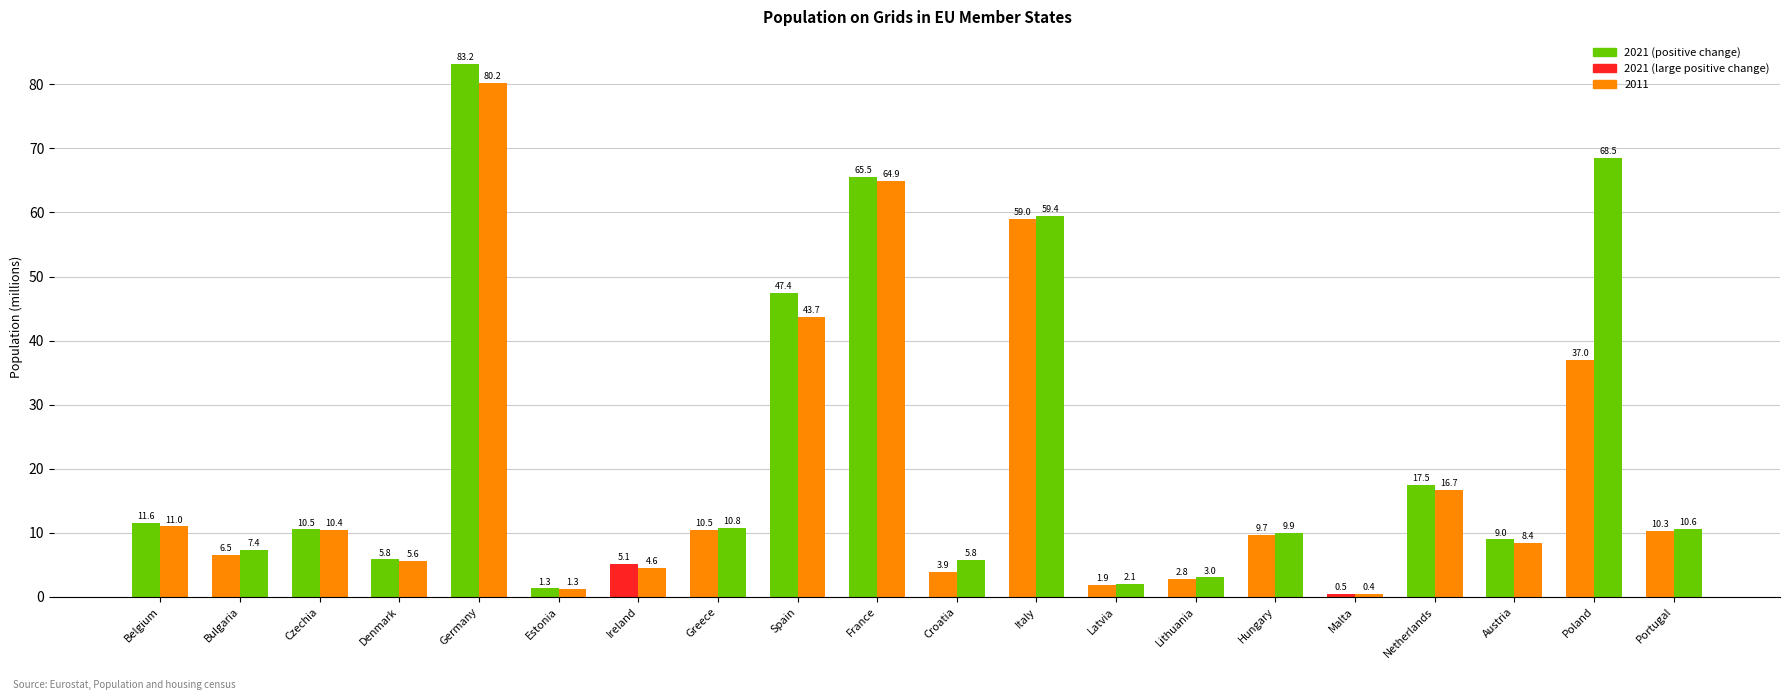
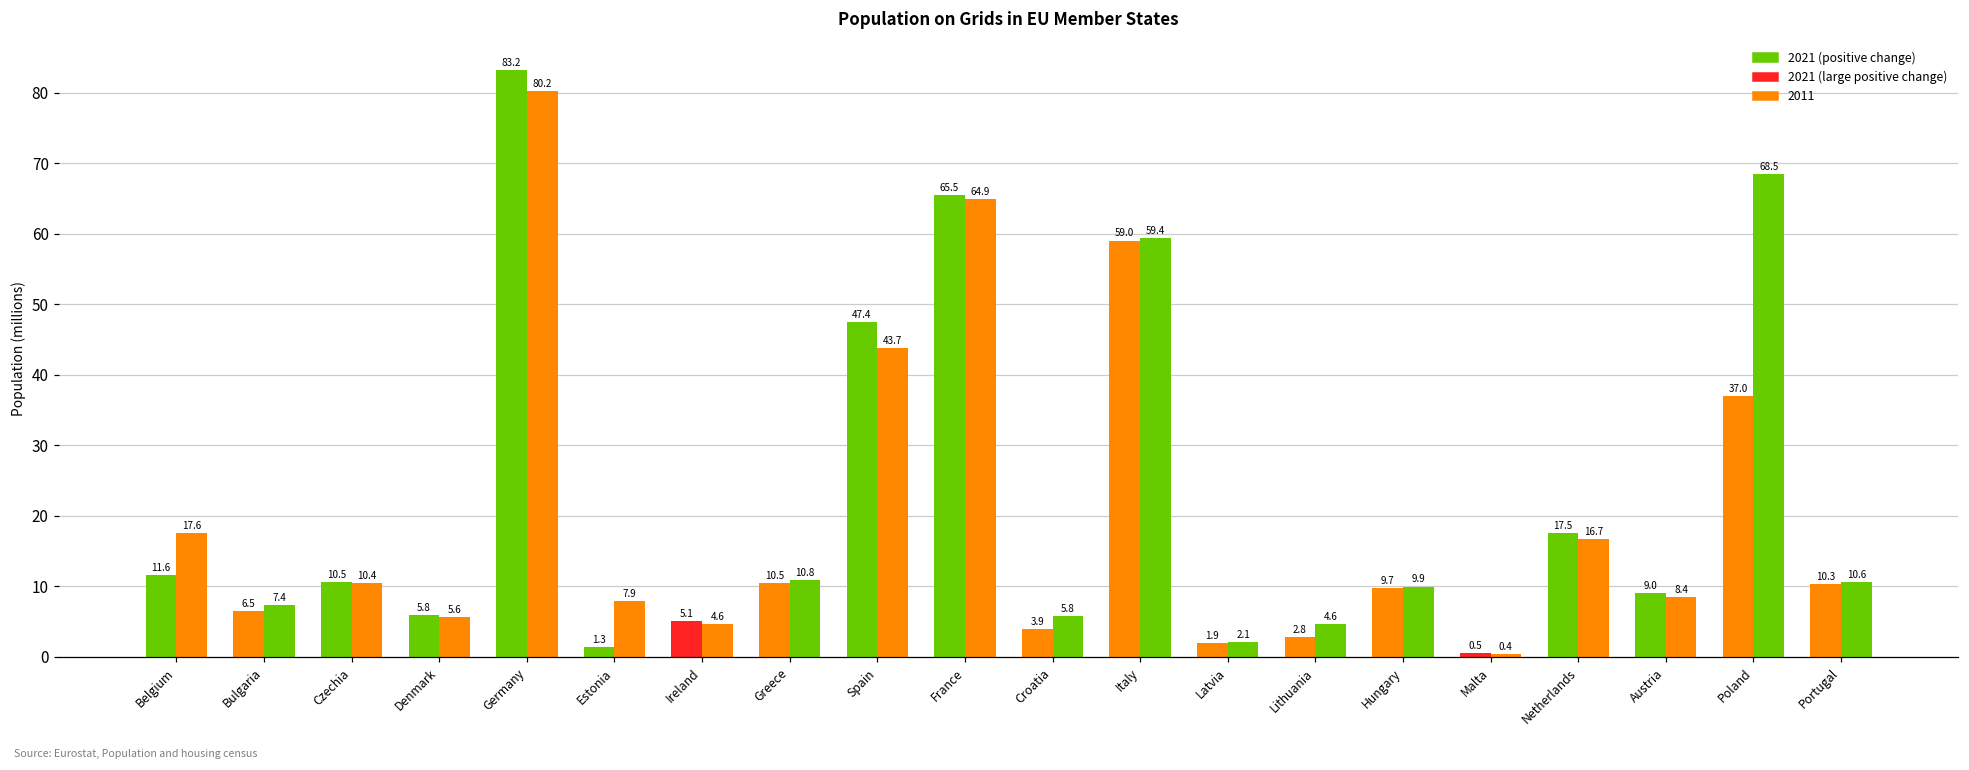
  {
    "2011": {
-     "Belgium": 11.0,
+     "Belgium": 17.6,
      "Bulgaria": 7.4,
      "Czechia": 10.4,
      "Denmark": 5.6,
      "Germany": 80.2,
-     "Estonia": 1.3,
+     "Estonia": 7.9,
      "Ireland": 4.6,
      "Greece": 10.8,
      "Spain": 43.7,
      "France": 64.9,
      "Croatia": 5.8,
      "Italy": 59.4,
      "Latvia": 2.1,
-     "Lithuania": 3.0,
+     "Lithuania": 4.6,
      "Hungary": 9.9,
      "Malta": 0.4,
      "Netherlands": 16.7,
      "Austria": 8.4,
      "Poland": 68.5,
      "Portugal": 10.6
    }
  }
